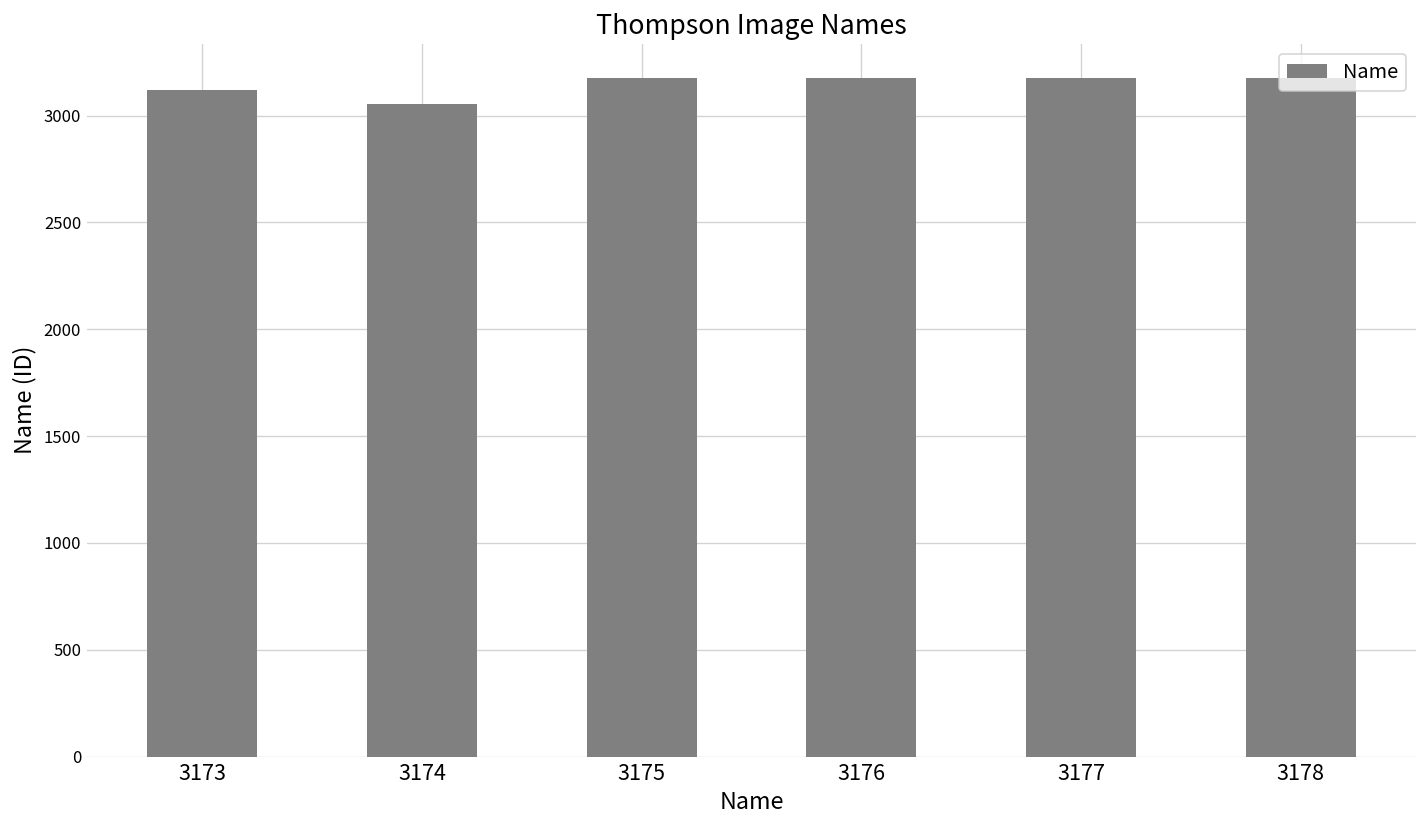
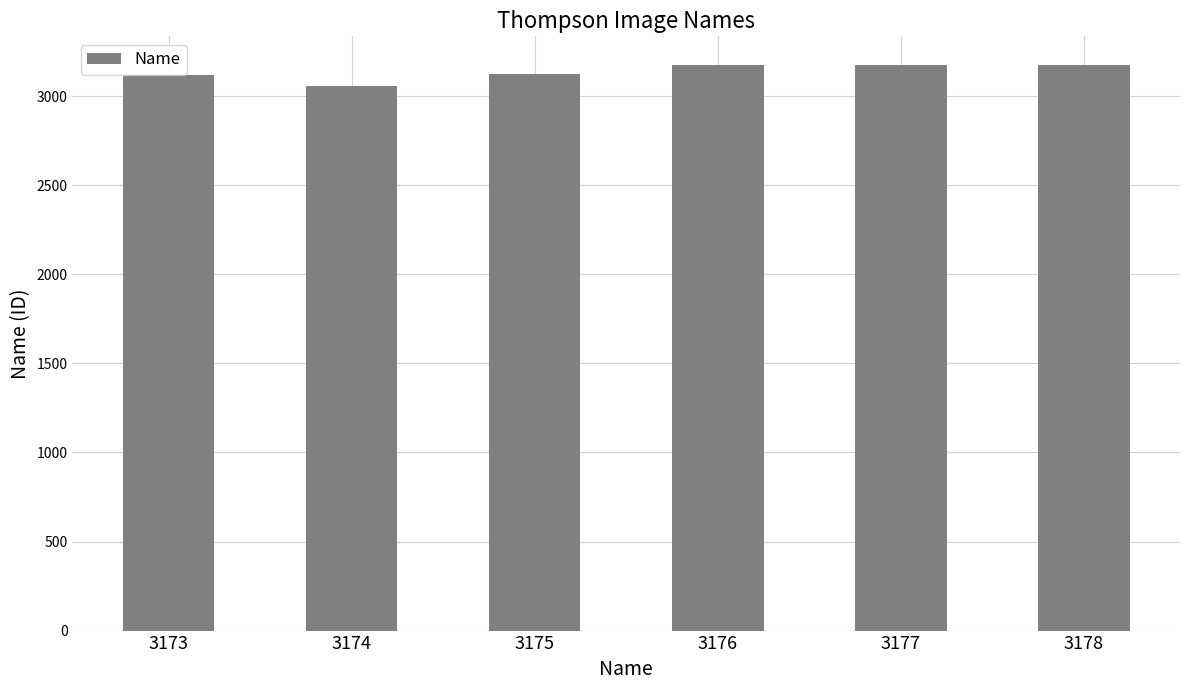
  {
    "3173": 3120,
    "3174": 3060,
-   "3175": 3180,
+   "3175": 3120,
    "3176": 3180,
    "3177": 3180,
    "3178": 3180
  }
